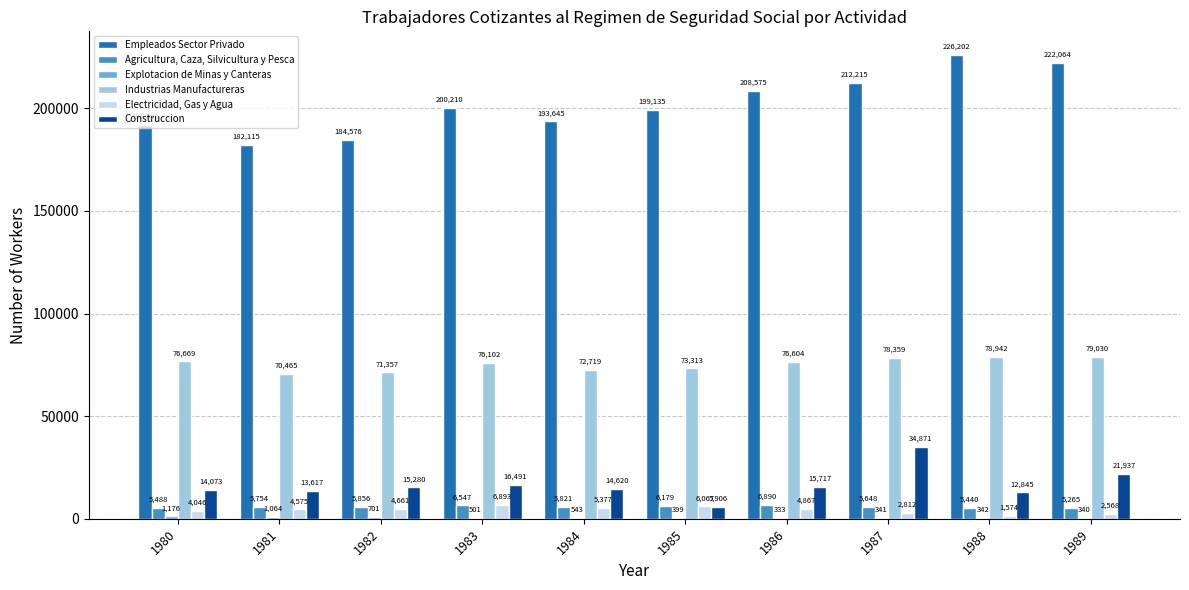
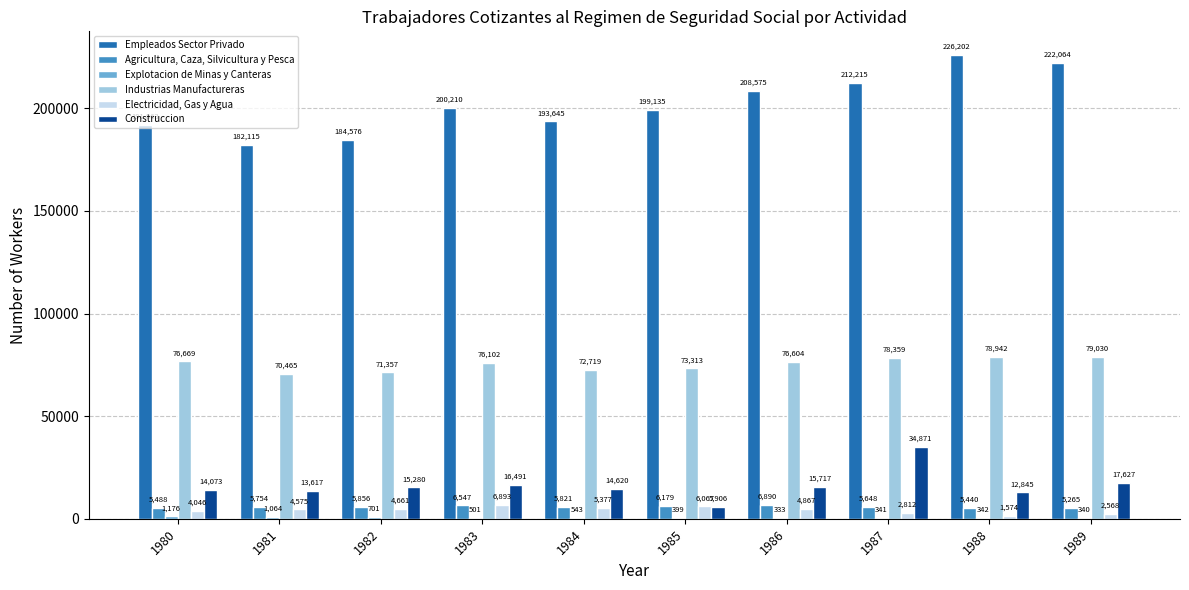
  {
    "Construccion": {
      "1980": "14,073",
      "1981": "13,617",
      "1982": "15,280",
      "1983": "16,491",
      "1984": "14,620",
      "1986": "15,717",
      "1987": "34,871",
      "1988": "12,845",
-     "1989": "21,937"
+     "1989": "17,627"
    }
  }
